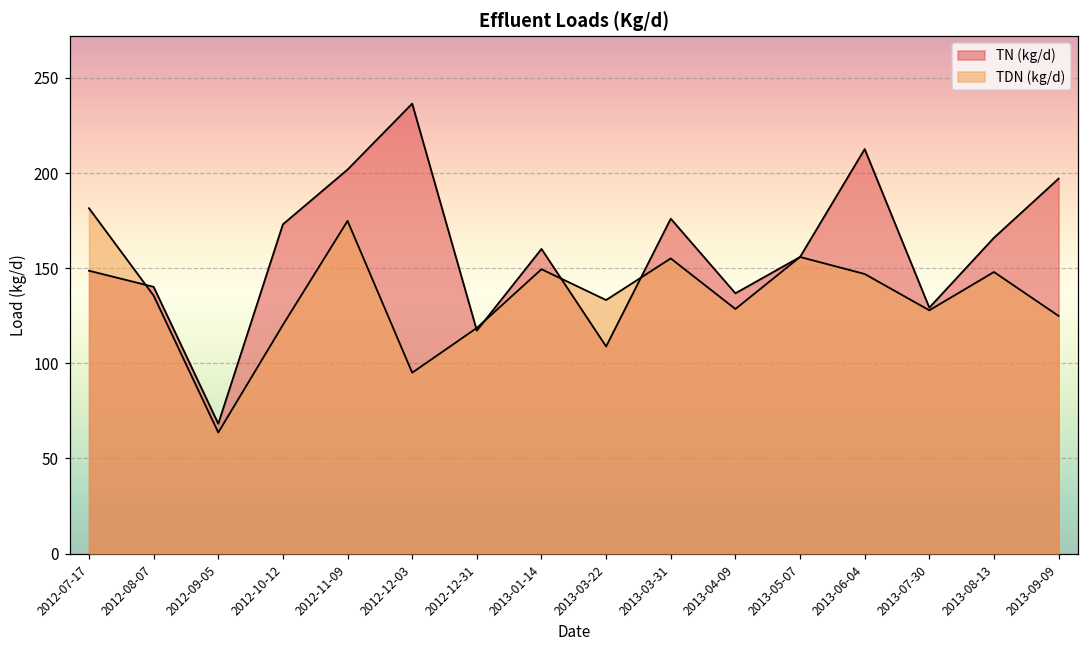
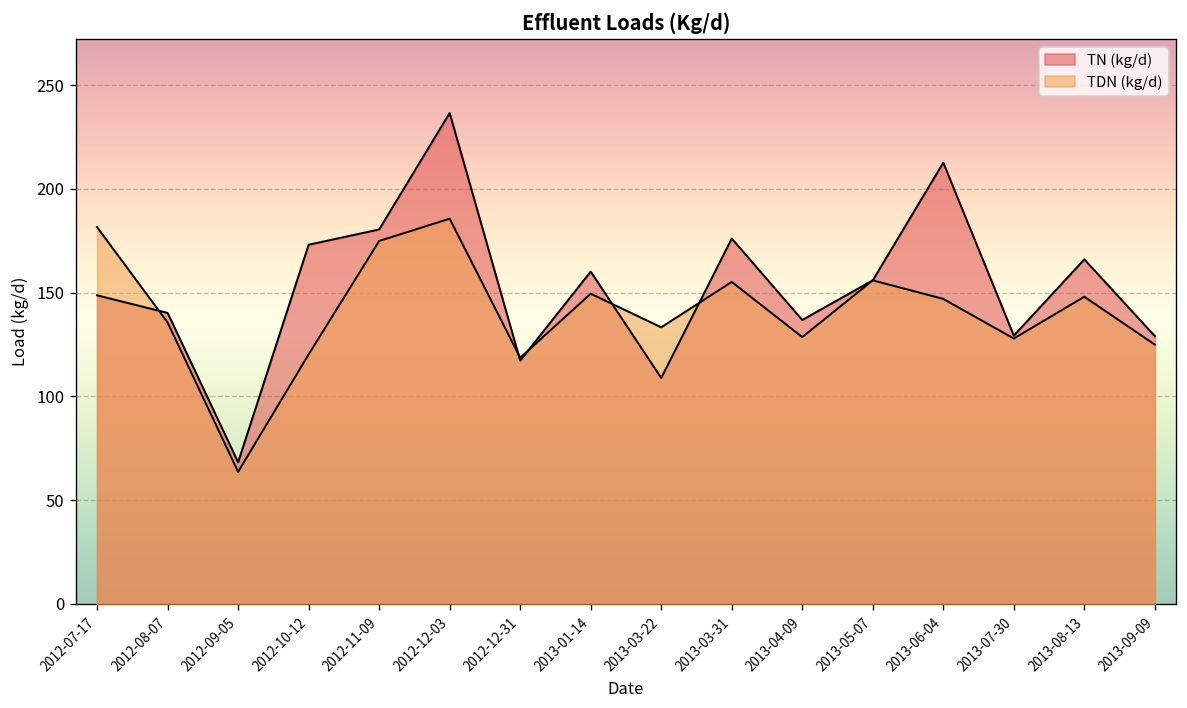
  {
    "TN (kg/d)": {
      "2012-07-17": 149,
      "2012-08-07": 140,
      "2012-09-05": 68,
      "2012-10-12": 173,
-     "2012-11-09": 202,
+     "2012-11-09": 180,
      "2012-12-03": 236,
      "2013-01-14": 160,
      "2013-03-22": 109,
      "2013-03-31": 176,
      "2013-04-09": 137,
      "2013-06-04": 213,
      "2013-08-13": 166,
-     "2013-09-09": 197
+     "2013-09-09": 129
    },
    "TDN (kg/d)": {
      "2012-07-17": 182,
      "2012-08-07": 136,
      "2012-09-05": 64,
      "2012-10-12": 120,
      "2012-11-09": 175,
-     "2012-12-03": 95,
+     "2012-12-03": 186,
      "2013-01-14": 149,
      "2013-03-22": 133,
      "2013-03-31": 155,
      "2013-04-09": 129,
      "2013-06-04": 147,
      "2013-08-13": 148,
      "2013-09-09": 125
    }
  }
